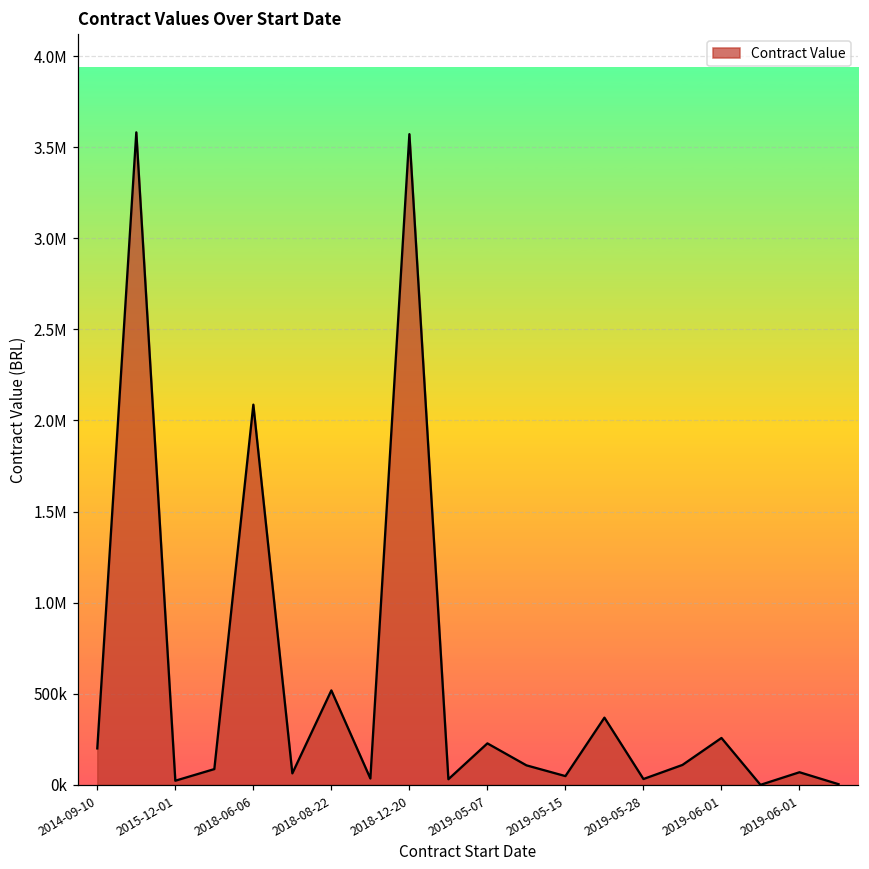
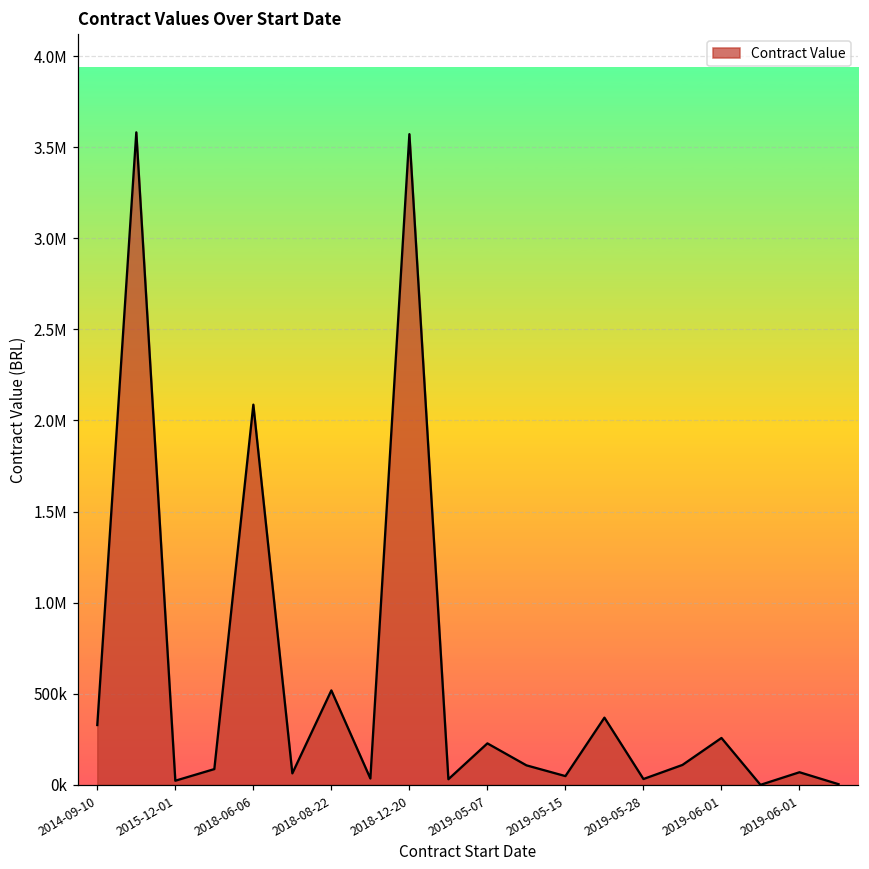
  {
-   "2014-09-10": 200000,
+   "2014-09-10": 330000,
    "2018-12-20": 3570000,
    "2019-05-07": 230000
  }
